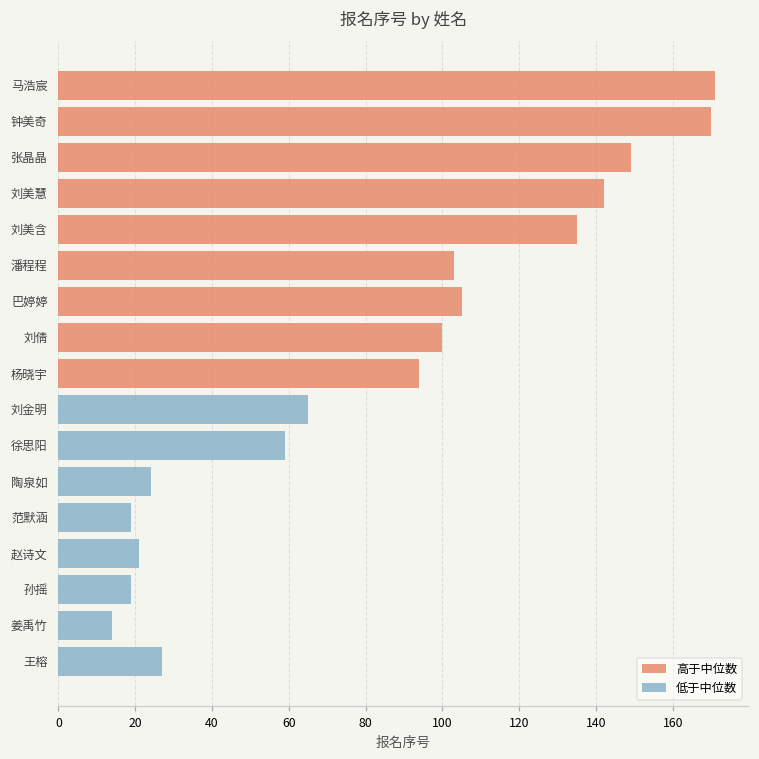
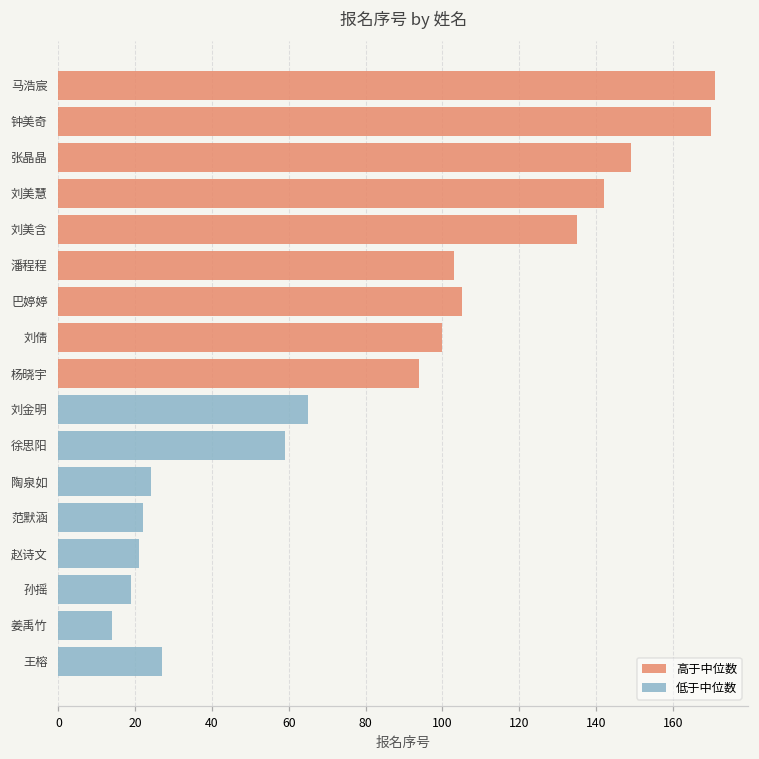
  {
    "高于中位数": {
      "马浩宸": 171,
      "钟美奇": 170,
      "张晶晶": 149,
      "刘美慧": 142,
      "刘美含": 135,
      "潘程程": 103,
      "巴婷婷": 105,
      "刘倩": 100,
      "杨晓宇": 94
    },
    "低于中位数": {
      "刘金明": 65,
      "徐思阳": 59,
      "陶泉如": 24,
-     "范默涵": 19,
+     "范默涵": 22,
      "赵诗文": 21,
      "孙摇": 19,
      "姜禹竹": 14,
      "王榕": 27
    }
  }
